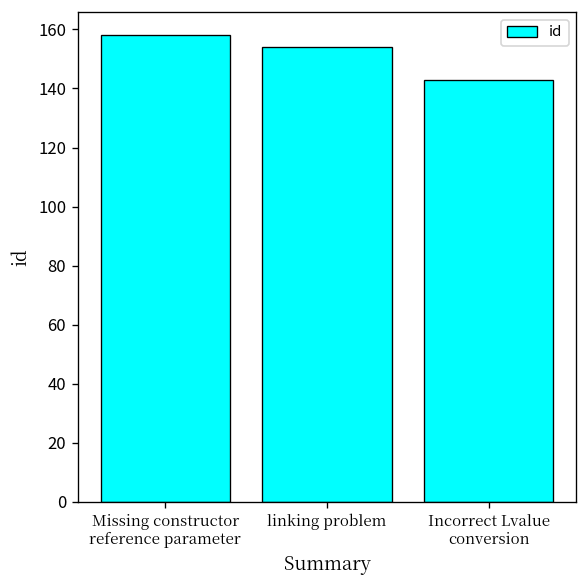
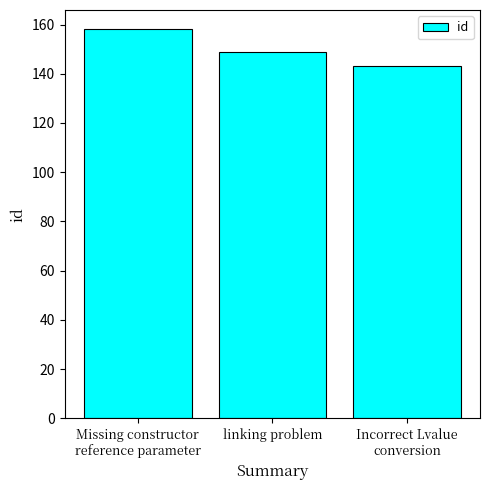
  {
    "Missing constructor reference parameter": 158,
-   "linking problem": 154,
+   "linking problem": 149,
    "Incorrect Lvalue conversion": 143
  }
